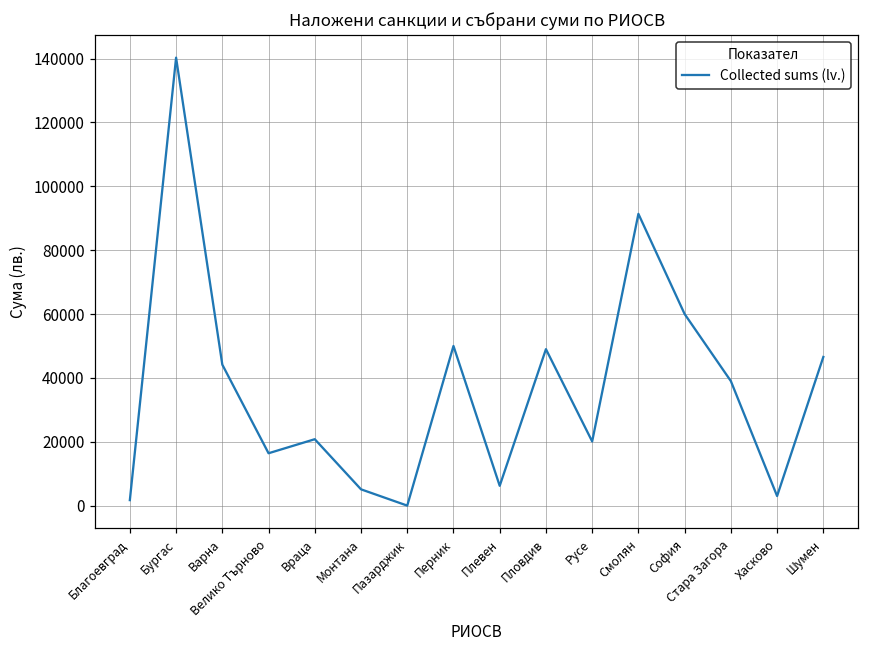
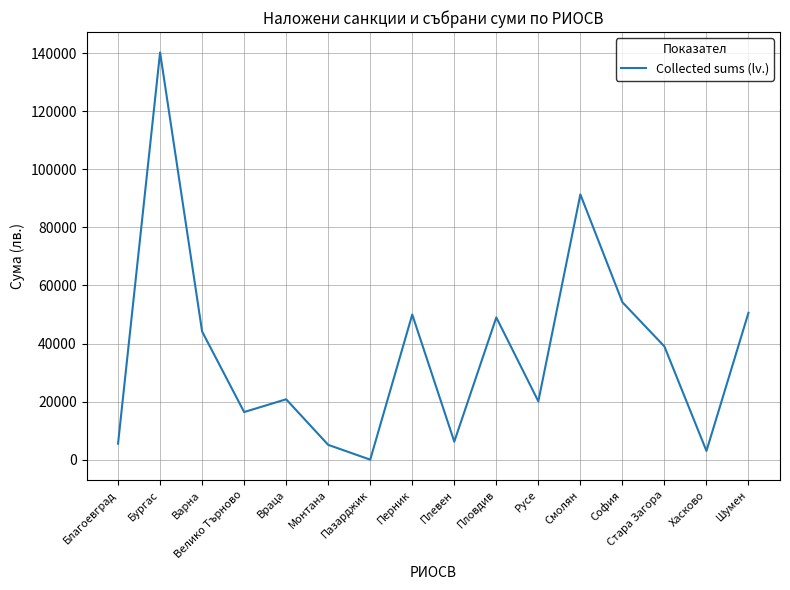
  {
-   "Благоевград": 2000,
+   "Благоевград": 6000,
    "Бургас": 140000,
    "Варна": 44000,
    "Велико Търново": 16000,
    "Враца": 21000,
    "Монтана": 5000,
    "Пазарджик": 0,
    "Перник": 50000,
    "Плевен": 6000,
    "Пловдив": 49000,
    "Русе": 20000,
    "Смолян": 91000,
-   "София": 60000,
+   "София": 54000,
    "Стара Загора": 39000,
    "Хасково": 3000,
-   "Шумен": 47000
+   "Шумен": 51000
  }
